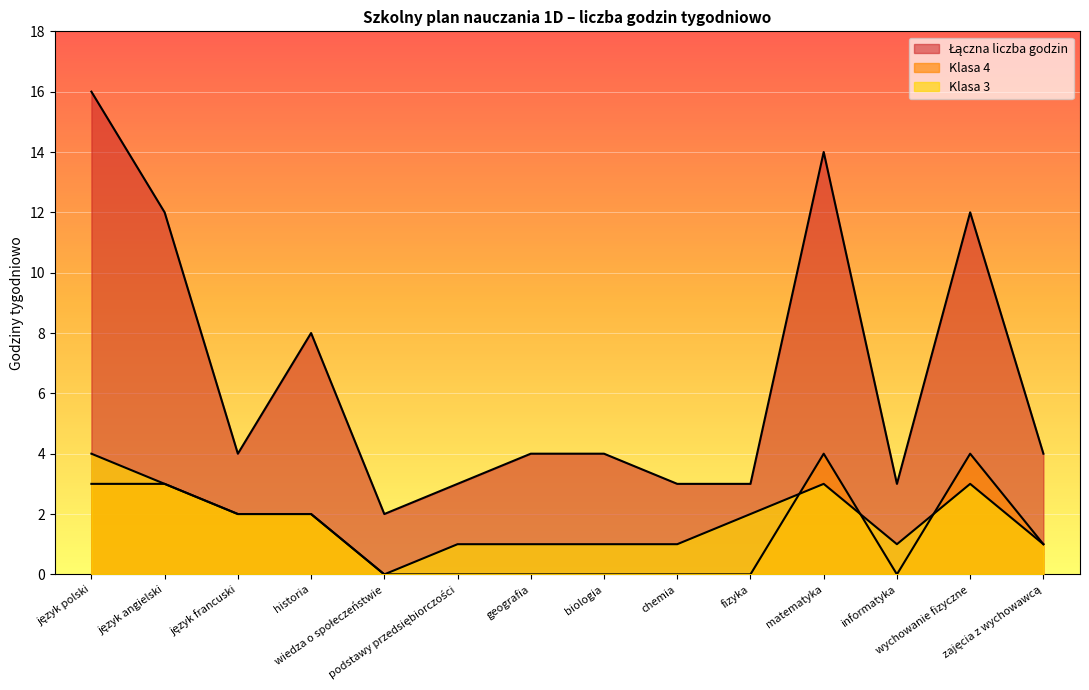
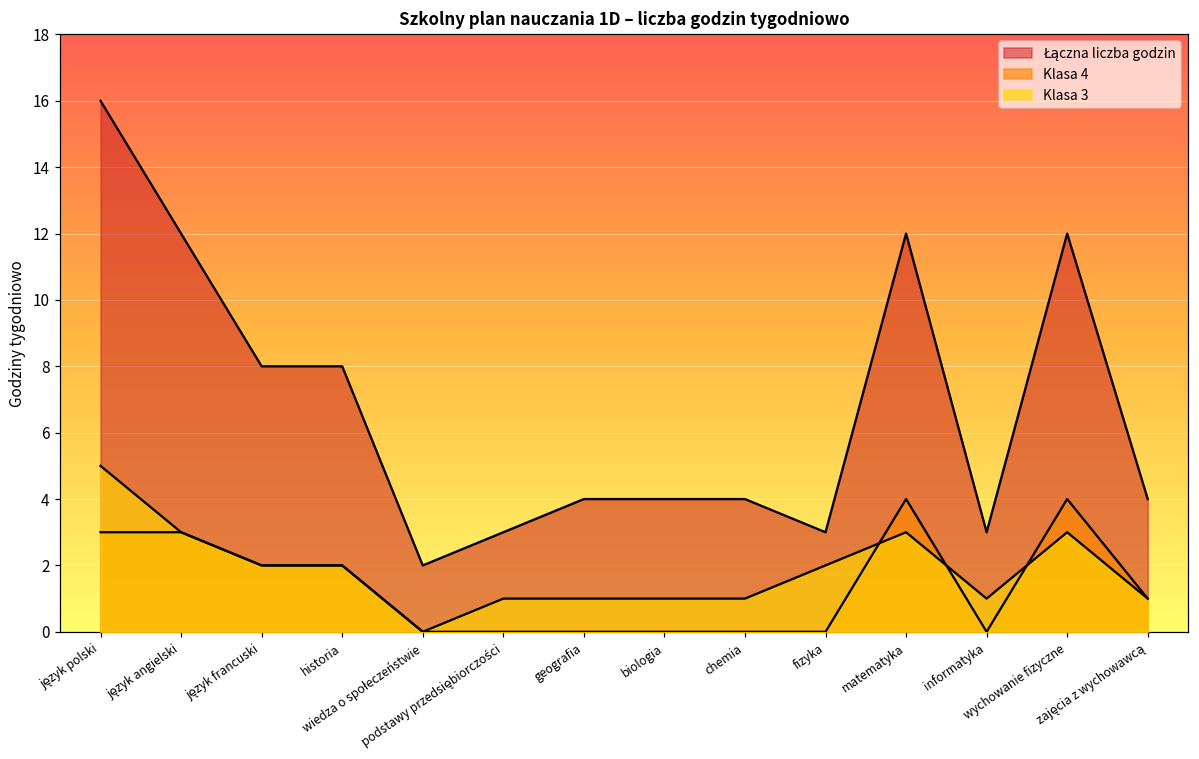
  {
    "Łączna liczba godzin": {
      "język polski": 16,
      "język angielski": 12,
-     "język francuski": 4,
+     "język francuski": 8,
      "historia": 8,
      "wiedza o społeczeństwie": 2,
      "podstawy przedsiębiorczości": 3,
      "geografia": 4,
      "biologia": 4,
-     "chemia": 3,
+     "chemia": 4,
      "fizyka": 3,
-     "matematyka": 14,
+     "matematyka": 12,
      "informatyka": 3,
      "wychowanie fizyczne": 12,
      "zajęcia z wychowawcą": 4
    },
    "Klasa 4": {
      "język polski": 3,
      "podstawy przedsiębiorczości": 0,
      "geografia": 0,
      "biologia": 0,
      "chemia": 0,
      "fizyka": 0,
      "matematyka": 4,
      "informatyka": 0,
      "wychowanie fizyczne": 4
    },
    "Klasa 3": {
-     "język polski": 4,
+     "język polski": 5,
      "podstawy przedsiębiorczości": 1,
      "geografia": 1,
      "biologia": 1,
      "chemia": 1,
      "fizyka": 2,
      "matematyka": 3,
      "informatyka": 1,
      "wychowanie fizyczne": 3
    }
  }
